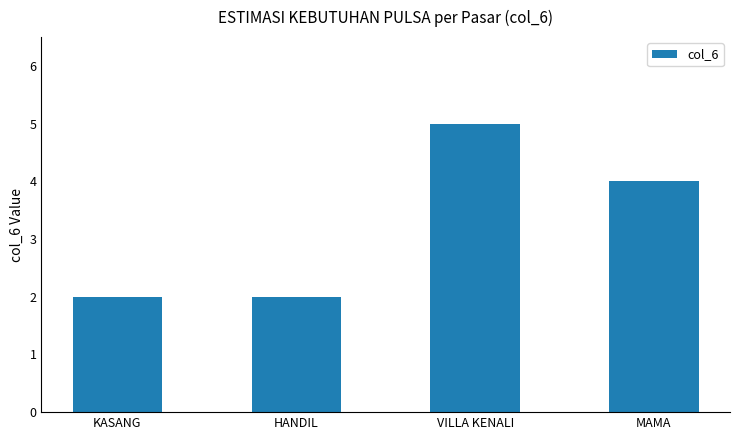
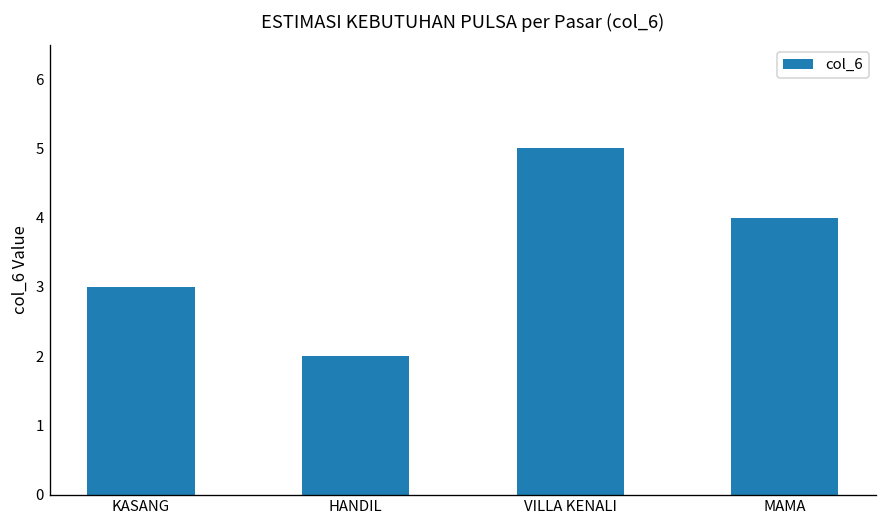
  {
-   "KASANG": 2,
+   "KASANG": 3,
    "HANDIL": 2,
    "VILLA KENALI": 5,
    "MAMA": 4
  }
